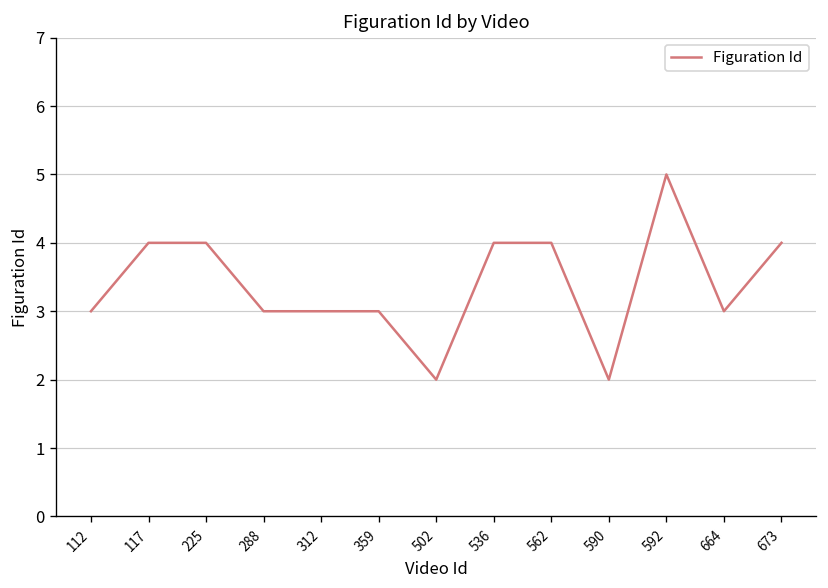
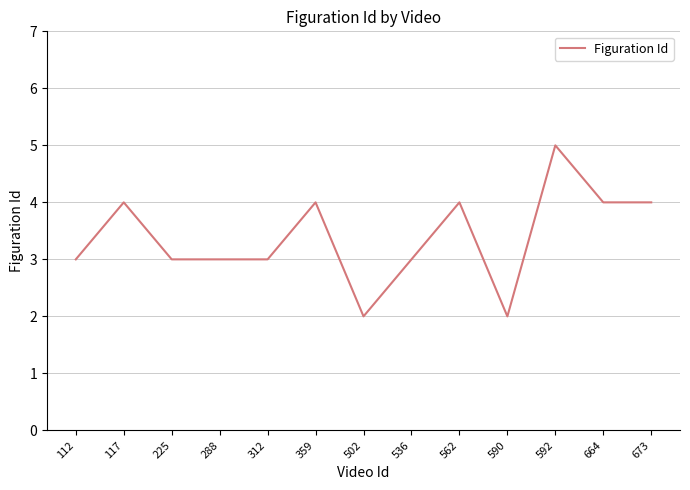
  {
    "112": 3,
    "117": 4,
-   "225": 4,
+   "225": 3,
    "288": 3,
    "312": 3,
-   "359": 3,
+   "359": 4,
    "502": 2,
-   "536": 4,
+   "536": 3,
    "562": 4,
    "590": 2,
    "592": 5,
-   "664": 3,
+   "664": 4,
    "673": 4
  }
